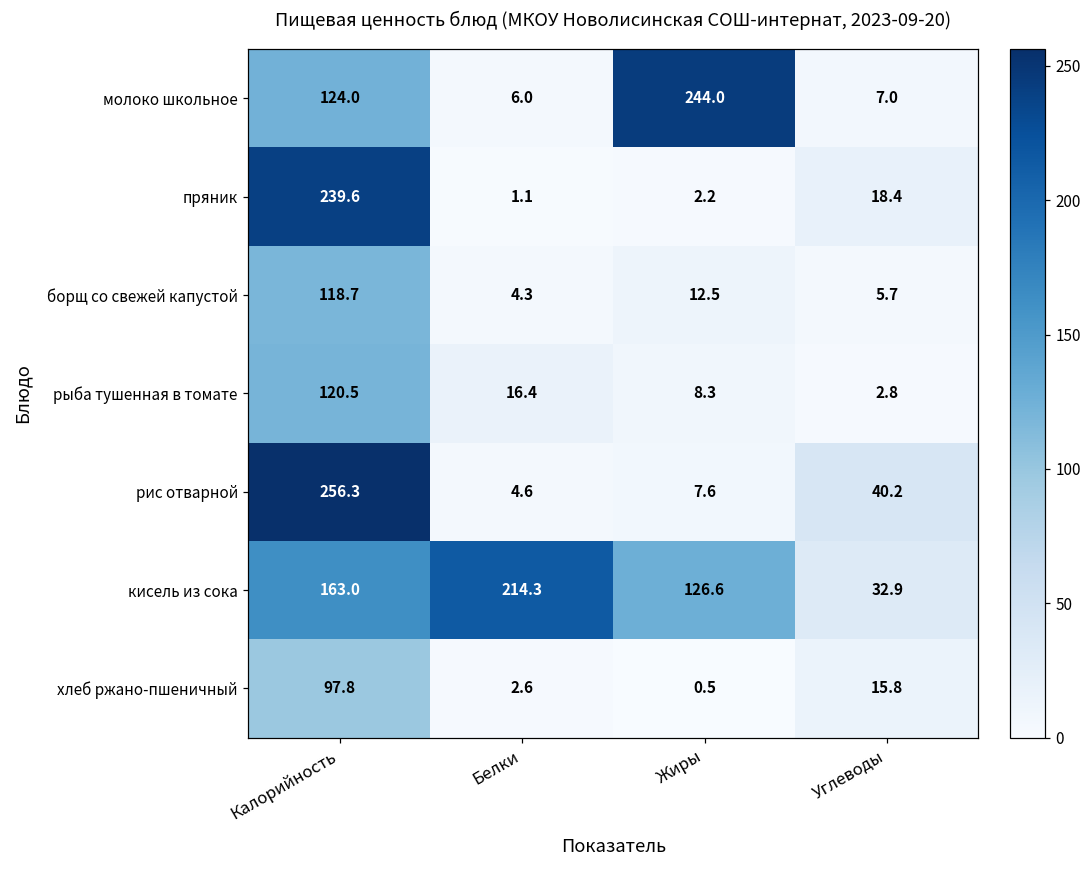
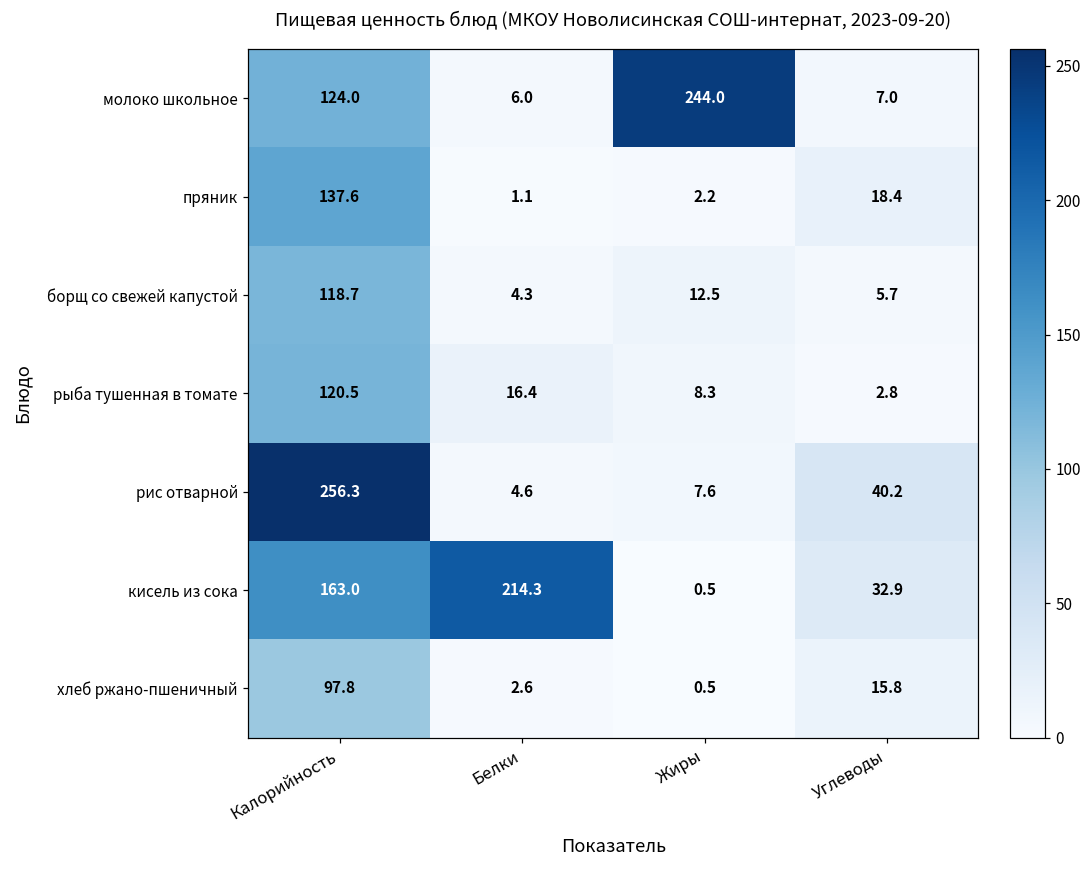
  {
    "молоко школьное": {
      "Калорийность": 124.0,
      "Белки": 6.0,
      "Жиры": 244.0,
      "Углеводы": 7.0
    },
    "пряник": {
-     "Калорийность": 239.6,
+     "Калорийность": 137.6,
      "Белки": 1.1,
      "Жиры": 2.2,
      "Углеводы": 18.4
    },
    "борщ со свежей капустой": {
      "Калорийность": 118.7,
      "Белки": 4.3,
      "Жиры": 12.5,
      "Углеводы": 5.7
    },
    "рыба тушенная в томате": {
      "Калорийность": 120.5,
      "Белки": 16.4,
      "Жиры": 8.3,
      "Углеводы": 2.8
    },
    "рис отварной": {
      "Калорийность": 256.3,
      "Белки": 4.6,
      "Жиры": 7.6,
      "Углеводы": 40.2
    },
    "кисель из сока": {
      "Калорийность": 163.0,
      "Белки": 214.3,
-     "Жиры": 126.6,
+     "Жиры": 0.5,
      "Углеводы": 32.9
    },
    "хлеб ржано-пшеничный": {
      "Калорийность": 97.8,
      "Белки": 2.6,
      "Жиры": 0.5,
      "Углеводы": 15.8
    }
  }
